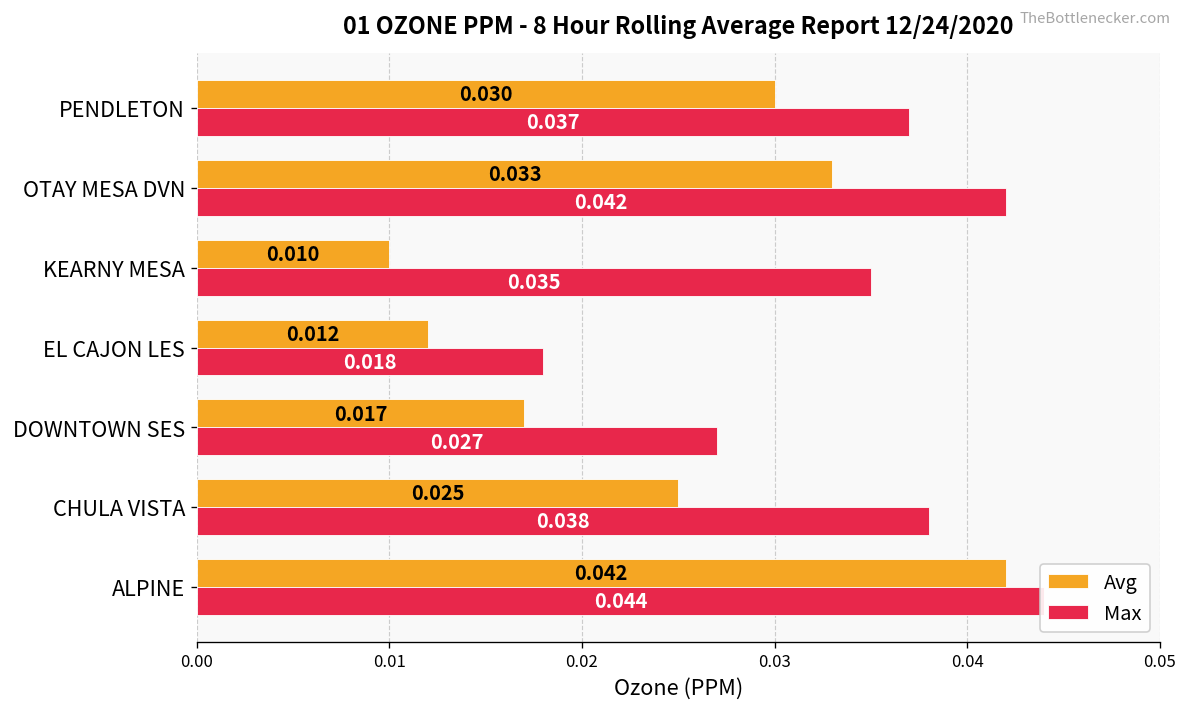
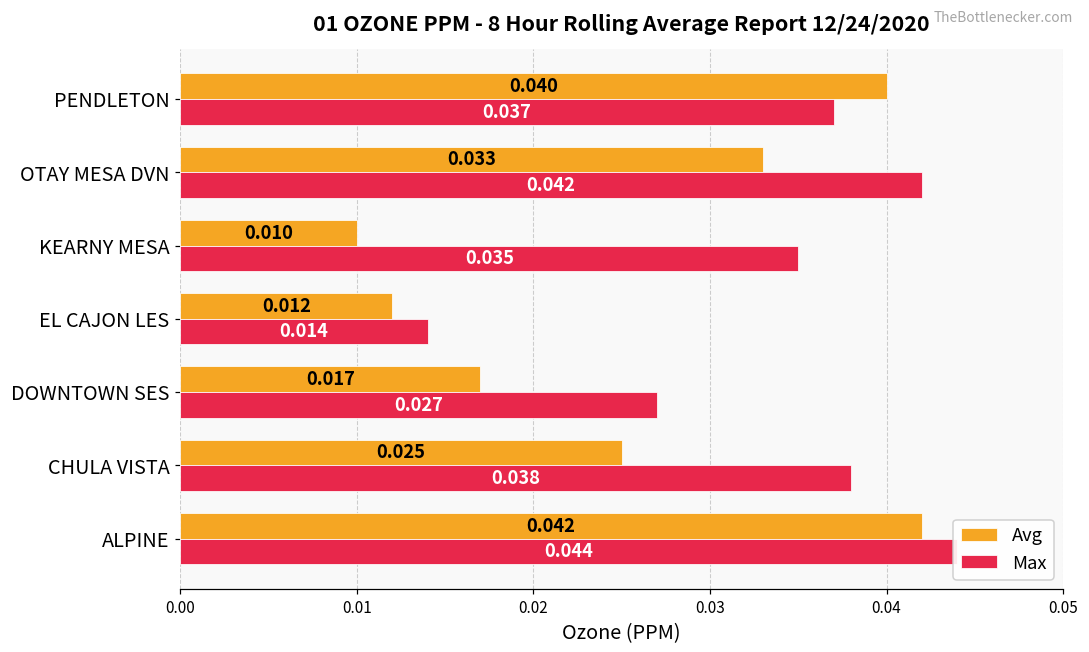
  {
    "Avg": {
-     "PENDLETON": 0.030,
+     "PENDLETON": 0.040,
      "OTAY MESA DVN": 0.033,
      "KEARNY MESA": 0.010,
      "EL CAJON LES": 0.012,
      "DOWNTOWN SES": 0.017,
      "CHULA VISTA": 0.025,
      "ALPINE": 0.042
    },
    "Max": {
      "PENDLETON": 0.037,
      "OTAY MESA DVN": 0.042,
      "KEARNY MESA": 0.035,
-     "EL CAJON LES": 0.018,
+     "EL CAJON LES": 0.014,
      "DOWNTOWN SES": 0.027,
      "CHULA VISTA": 0.038
    }
  }
